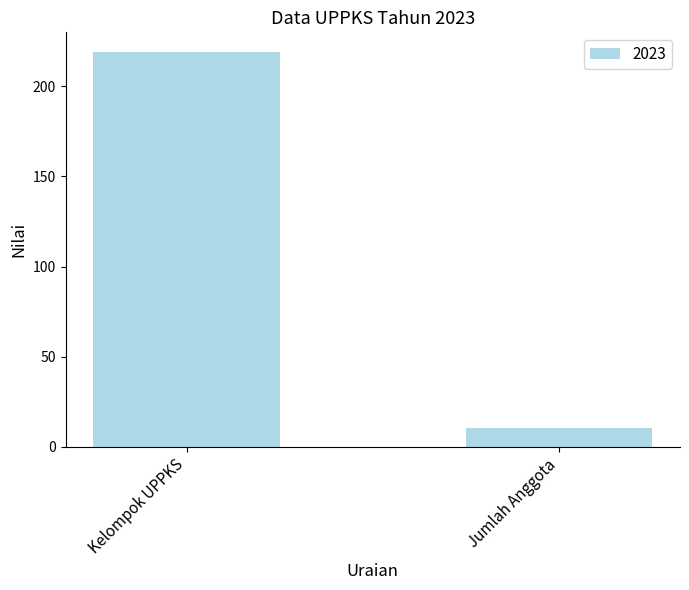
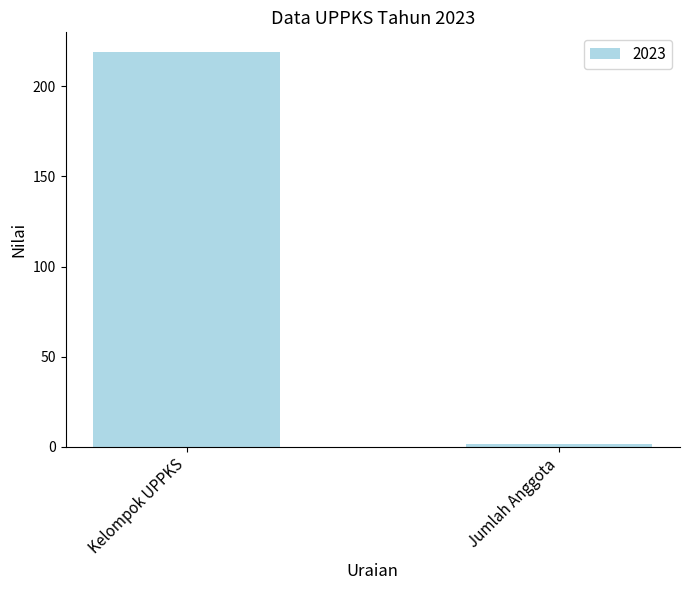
  {
    "Kelompok UPPKS": 219,
-   "Jumlah Anggota": 11
+   "Jumlah Anggota": 2
  }
